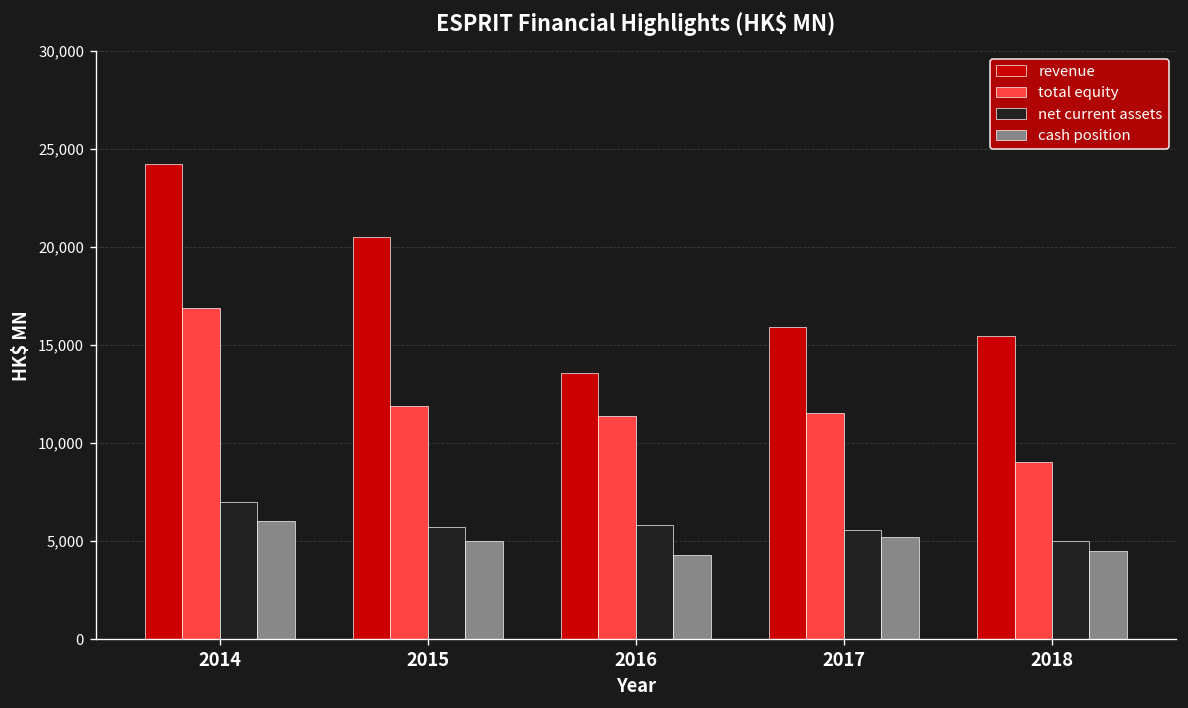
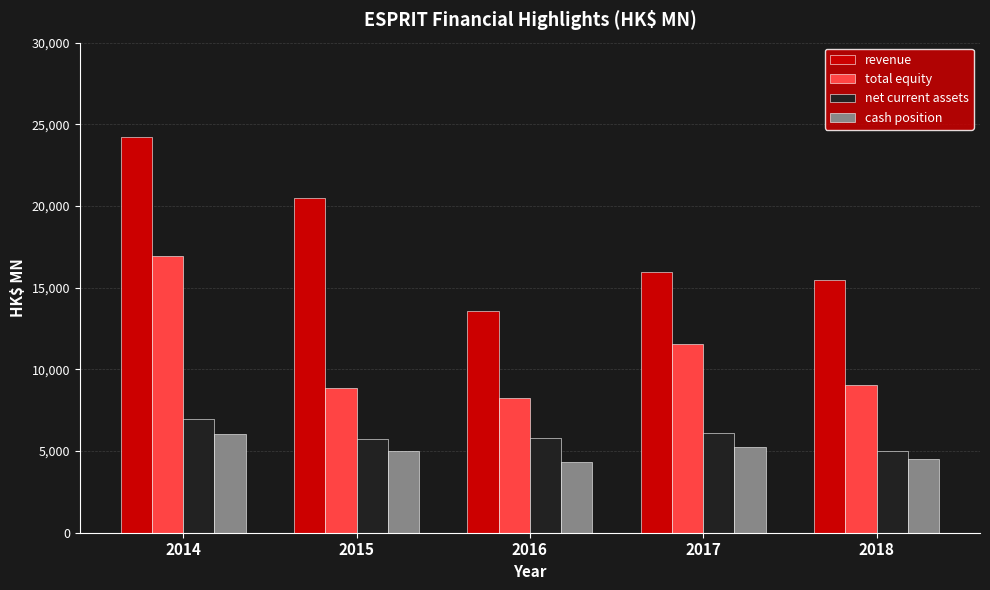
  {
    "revenue": {
      "2014": "24,200",
      "2015": "20,500",
      "2016": "13,600",
      "2017": "15,900",
      "2018": "15,500"
    },
    "total equity": {
      "2014": "16,900",
-     "2015": "11,900",
-     "2016": "11,400",
+     "2015": "8,900",
+     "2016": "8,200",
      "2017": "11,500",
      "2018": "9,000"
    },
    "net current assets": {
      "2014": "7,000",
      "2015": "5,700",
      "2016": "5,800",
-     "2017": "5,500",
+     "2017": "6,100",
      "2018": "5,000"
    },
    "cash position": {
      "2014": "6,000",
      "2015": "5,000",
      "2016": "4,300",
      "2017": "5,200",
      "2018": "4,500"
    }
  }
